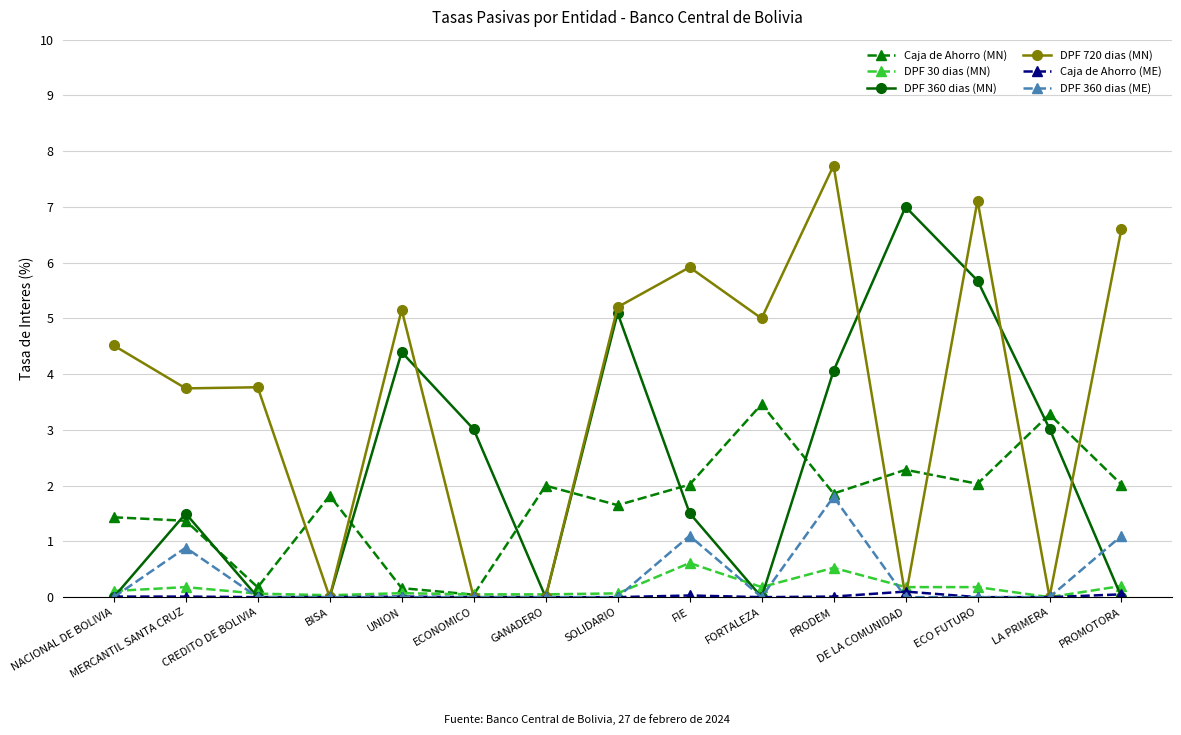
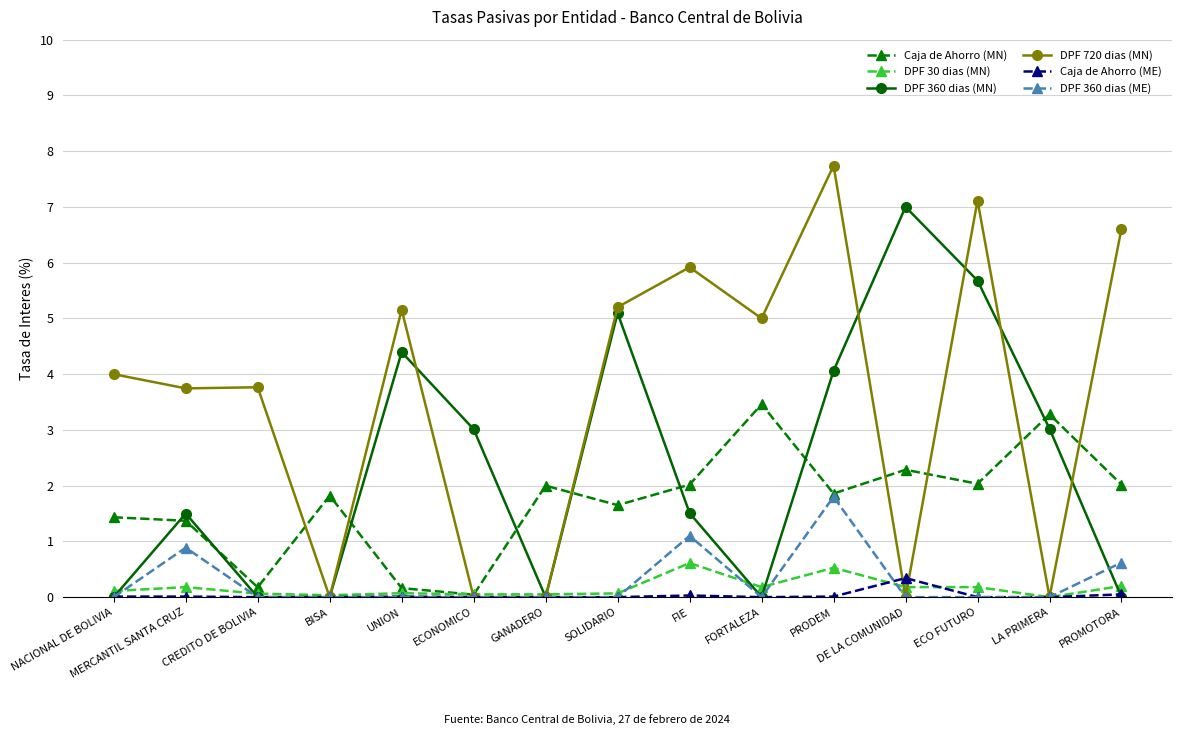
  {
    "DPF 30 dias (MN)": {
      "NACIONAL DE BOLIVIA": 0.1,
      "MERCANTIL SANTA CRUZ": 0.2,
      "CREDITO DE BOLIVIA": 0.1,
      "UNION": 0.1,
      "GANADERO": 0.0,
      "SOLIDARIO": 0.1,
      "FIE": 0.6,
      "FORTALEZA": 0.2,
      "PRODEM": 0.5,
      "DE LA COMUNIDAD": 0.2,
      "ECO FUTURO": 0.2,
      "PROMOTORA": 0.2
    },
    "DPF 720 dias (MN)": {
-     "NACIONAL DE BOLIVIA": 4.5,
+     "NACIONAL DE BOLIVIA": 4.0,
      "MERCANTIL SANTA CRUZ": 3.7,
      "CREDITO DE BOLIVIA": 3.8,
      "UNION": 5.2,
      "SOLIDARIO": 5.2,
      "FIE": 5.9,
      "FORTALEZA": 5.0,
      "PRODEM": 7.7,
      "ECO FUTURO": 7.1,
      "PROMOTORA": 6.6
    },
    "Caja de Ahorro (ME)": {
      "MERCANTIL SANTA CRUZ": 0.0,
      "FIE": 0.0,
      "PRODEM": 0.0,
-     "DE LA COMUNIDAD": 0.1,
+     "DE LA COMUNIDAD": 0.3,
      "PROMOTORA": 0.1
    },
    "DPF 360 dias (ME)": {
      "MERCANTIL SANTA CRUZ": 0.9,
      "FIE": 1.1,
      "PRODEM": 1.8,
-     "PROMOTORA": 1.1
+     "PROMOTORA": 0.6
    }
  }
